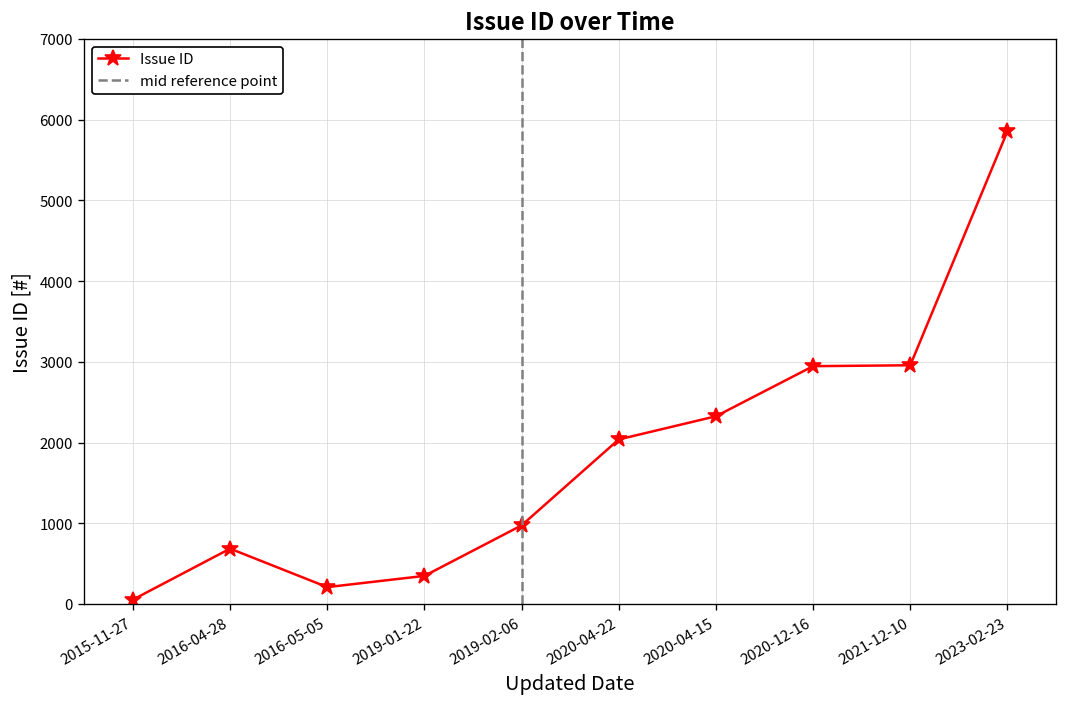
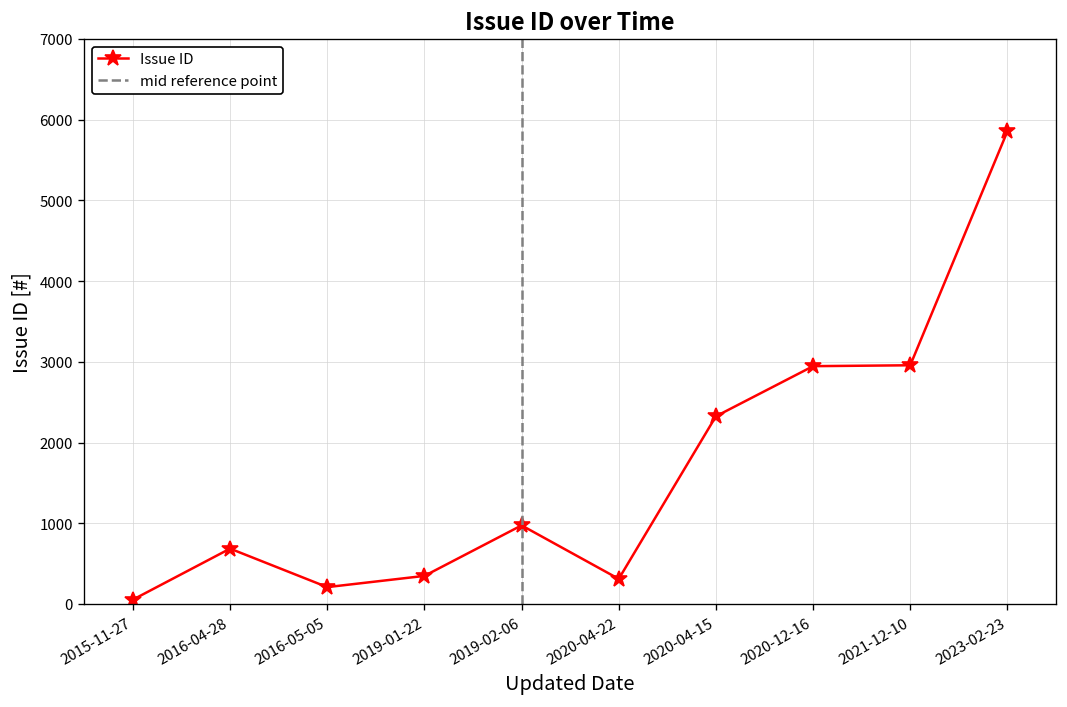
  {
    "2015-11-27": 100,
    "2016-04-28": 700,
    "2016-05-05": 200,
    "2019-01-22": 300,
    "2019-02-06": 1000,
-   "2020-04-22": 2000,
+   "2020-04-22": 300,
    "2020-04-15": 2300,
    "2020-12-16": 2900,
    "2021-12-10": 3000,
    "2023-02-23": 5900
  }
